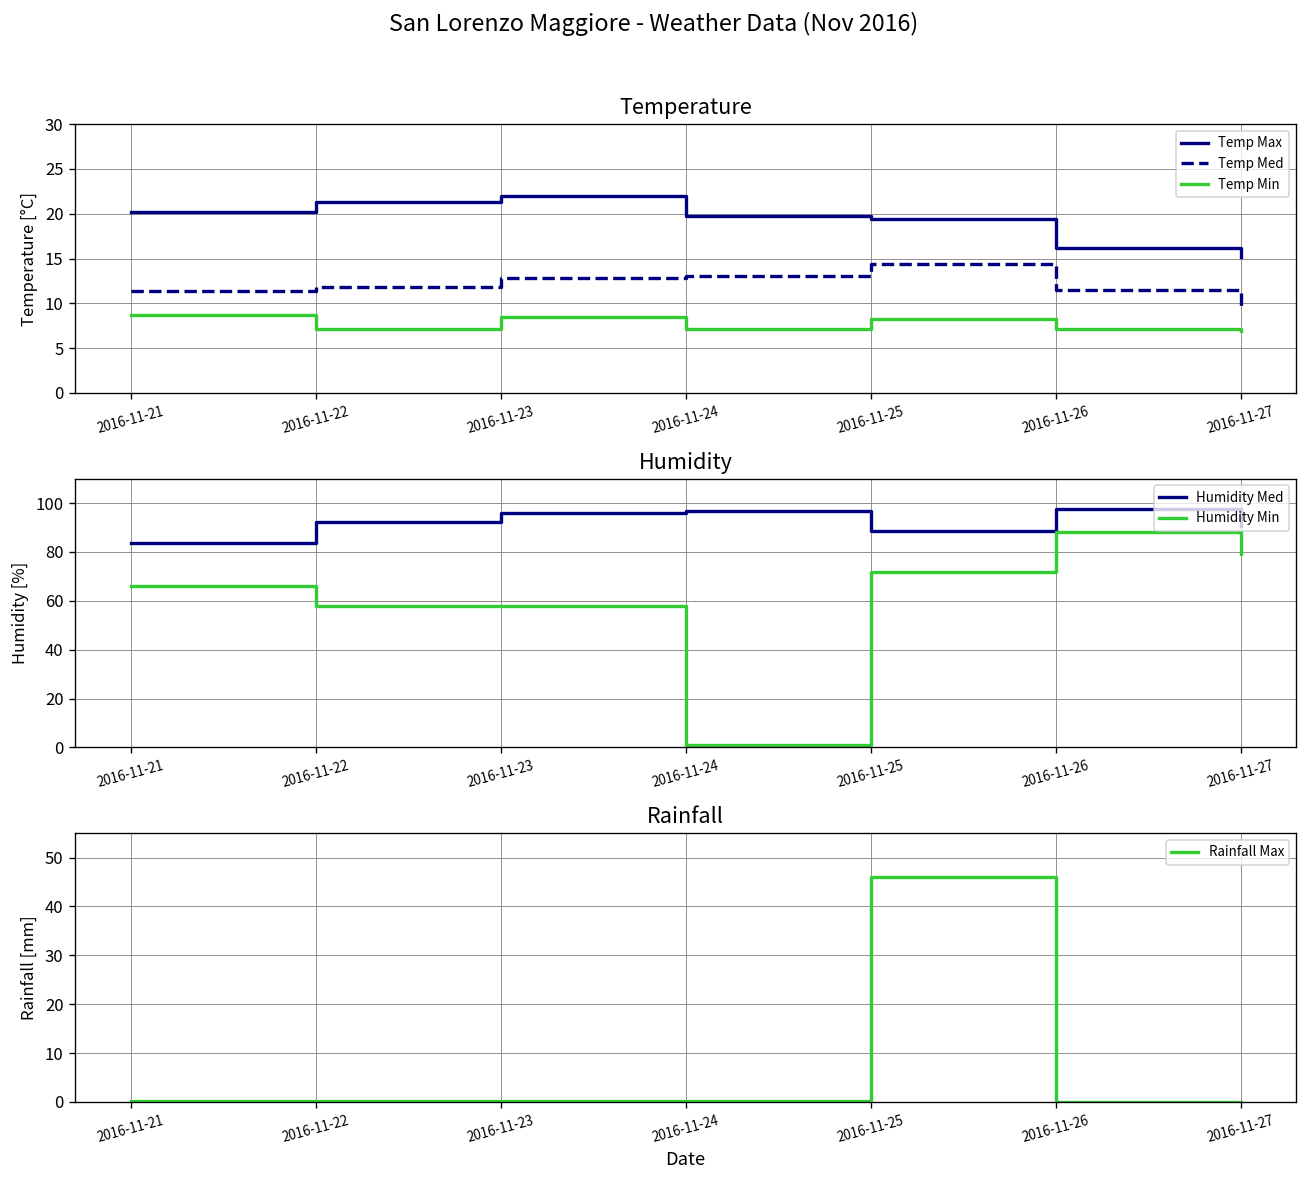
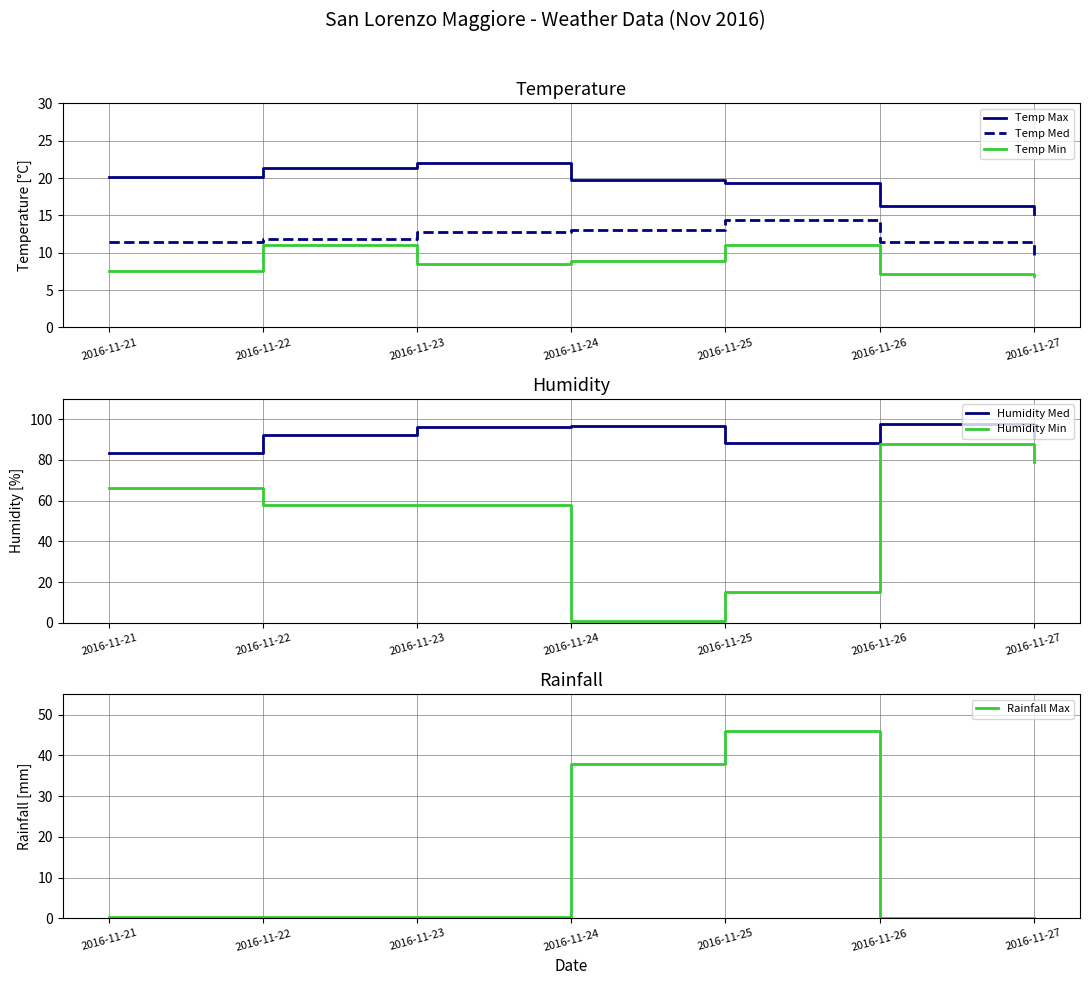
  {
    "Temperature": {
      "Temp Min": {
-       "2016-11-21": 9,
-       "2016-11-22": 7,
+       "2016-11-21": 8,
+       "2016-11-22": 11,
        "2016-11-23": 9,
-       "2016-11-24": 7,
-       "2016-11-25": 8,
+       "2016-11-24": 9,
+       "2016-11-25": 11,
        "2016-11-26": 7,
        "2016-11-27": 7
      }
    },
    "Humidity": {
      "Humidity Med": {
        "2016-11-21": 84,
        "2016-11-22": 92,
        "2016-11-23": 96,
        "2016-11-24": 97,
        "2016-11-25": 89,
        "2016-11-26": 98
      },
      "Humidity Min": {
        "2016-11-21": 66,
        "2016-11-22": 58,
        "2016-11-23": 58,
        "2016-11-24": 1,
-       "2016-11-25": 72,
+       "2016-11-25": 15,
        "2016-11-26": 88,
        "2016-11-27": 79
      }
    },
    "Rainfall": {
      "2016-11-21": 0,
      "2016-11-22": 0,
      "2016-11-23": 0,
-     "2016-11-24": 0,
+     "2016-11-24": 38,
      "2016-11-25": 46,
      "2016-11-26": 0,
      "2016-11-27": 0
    }
  }
